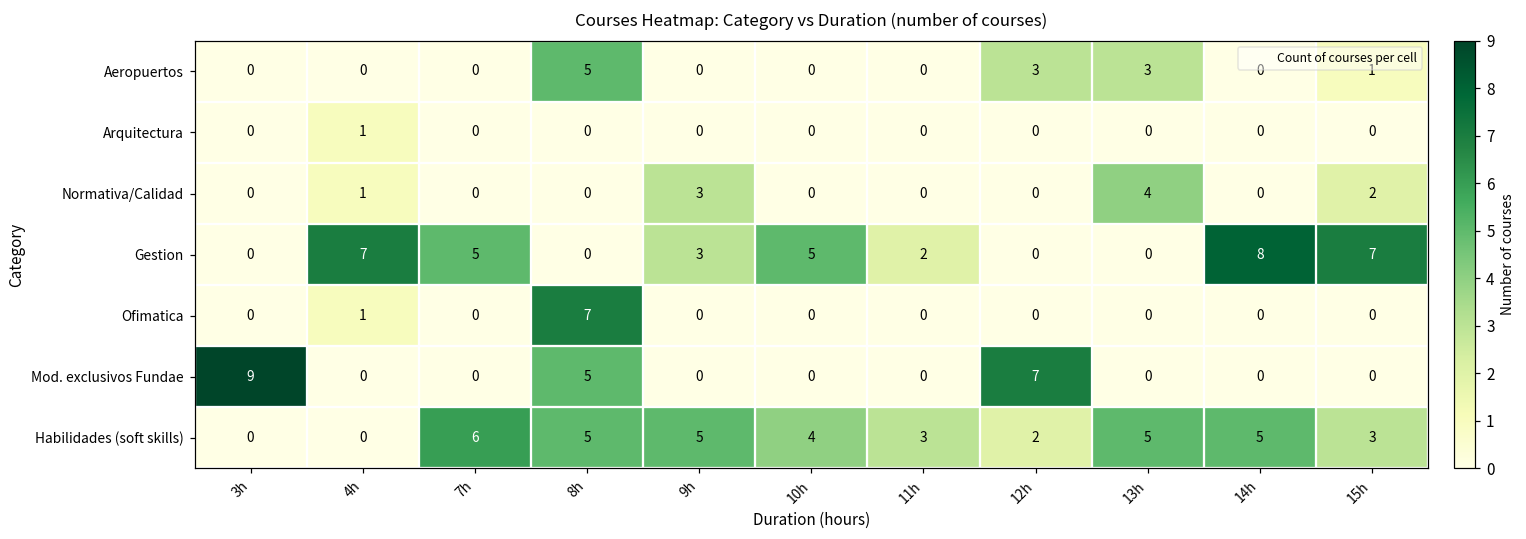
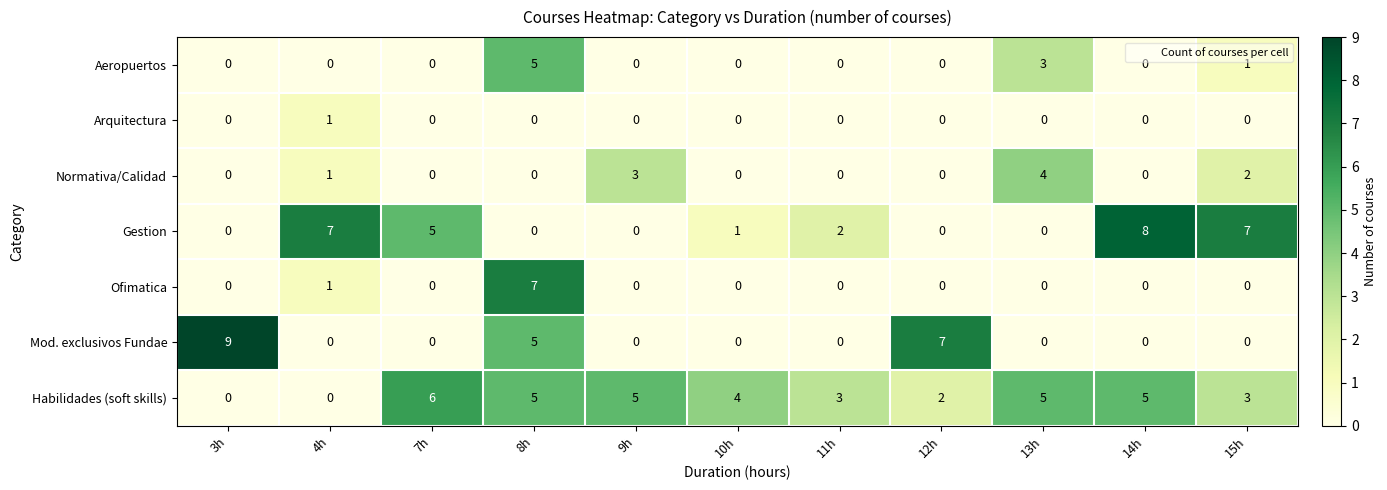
  {
    "Aeropuertos": {
      "3h": 0,
      "4h": 0,
      "7h": 0,
      "8h": 5,
      "9h": 0,
      "10h": 0,
      "11h": 0,
-     "12h": 3,
+     "12h": 0,
      "13h": 3
    },
    "Arquitectura": {
      "3h": 0,
      "4h": 1,
      "7h": 0,
      "8h": 0,
      "9h": 0,
      "10h": 0,
      "11h": 0,
      "12h": 0,
      "13h": 0,
      "14h": 0,
      "15h": 0
    },
    "Normativa/Calidad": {
      "3h": 0,
      "4h": 1,
      "7h": 0,
      "8h": 0,
      "9h": 3,
      "10h": 0,
      "11h": 0,
      "12h": 0,
      "13h": 4,
      "14h": 0,
      "15h": 2
    },
    "Gestion": {
      "3h": 0,
      "4h": 7,
      "7h": 5,
      "8h": 0,
-     "9h": 3,
-     "10h": 5,
+     "9h": 0,
+     "10h": 1,
      "11h": 2,
      "12h": 0,
      "13h": 0,
      "14h": 8,
      "15h": 7
    },
    "Ofimatica": {
      "3h": 0,
      "4h": 1,
      "7h": 0,
      "8h": 7,
      "9h": 0,
      "10h": 0,
      "11h": 0,
      "12h": 0,
      "13h": 0,
      "14h": 0,
      "15h": 0
    },
    "Mod. exclusivos Fundae": {
      "3h": 9,
      "4h": 0,
      "7h": 0,
      "8h": 5,
      "9h": 0,
      "10h": 0,
      "11h": 0,
      "12h": 7,
      "13h": 0,
      "14h": 0,
      "15h": 0
    },
    "Habilidades (soft skills)": {
      "3h": 0,
      "4h": 0,
      "7h": 6,
      "8h": 5,
      "9h": 5,
      "10h": 4,
      "11h": 3,
      "12h": 2,
      "13h": 5,
      "14h": 5,
      "15h": 3
    }
  }
